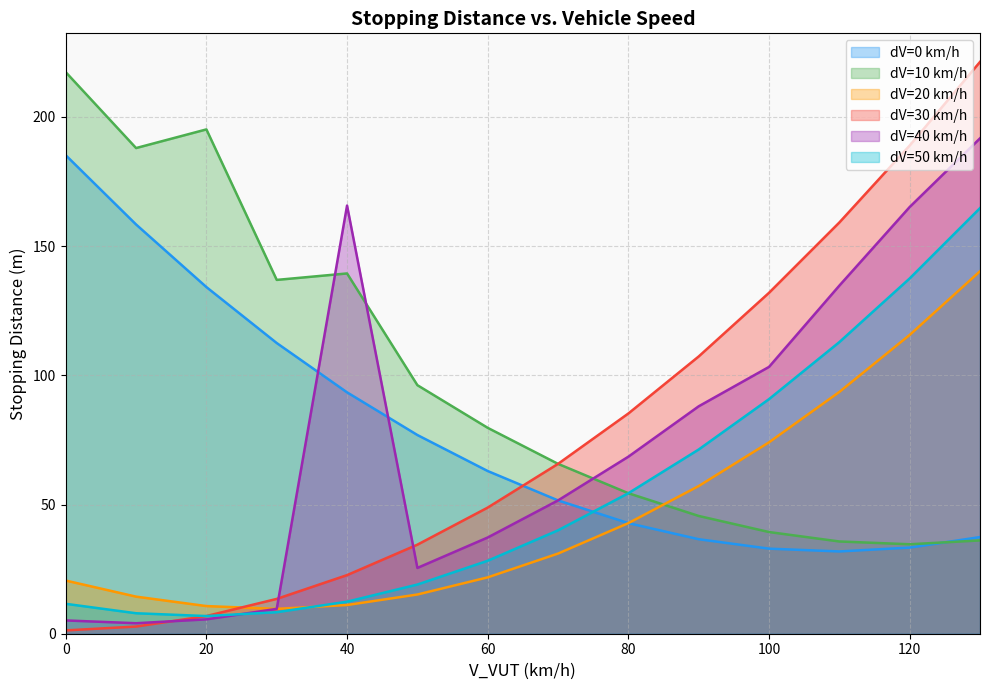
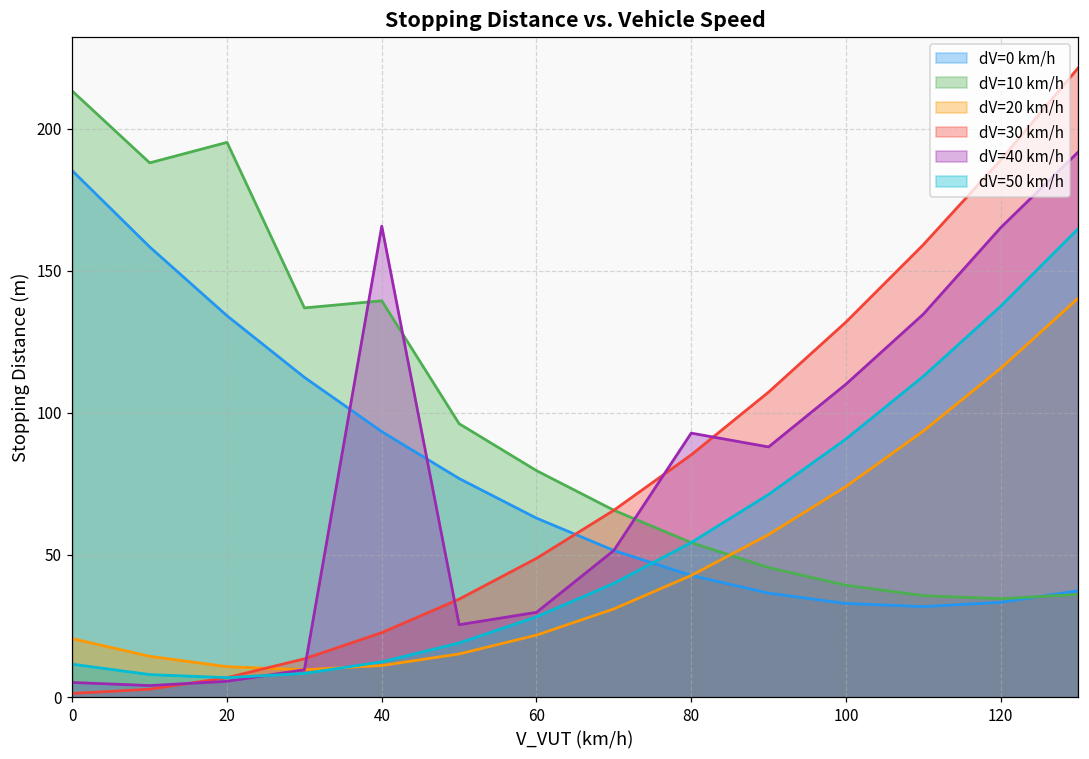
  {
    "dV=10 km/h": {
-     "0": 217,
+     "0": 213,
      "20": 195,
      "40": 139,
      "60": 80,
      "100": 39,
      "120": 35
    },
    "dV=40 km/h": {
      "0": 5,
      "20": 6,
      "40": 166,
-     "60": 37,
-     "80": 69,
-     "100": 103,
+     "60": 30,
+     "80": 93,
+     "100": 110,
      "120": 165
    }
  }
